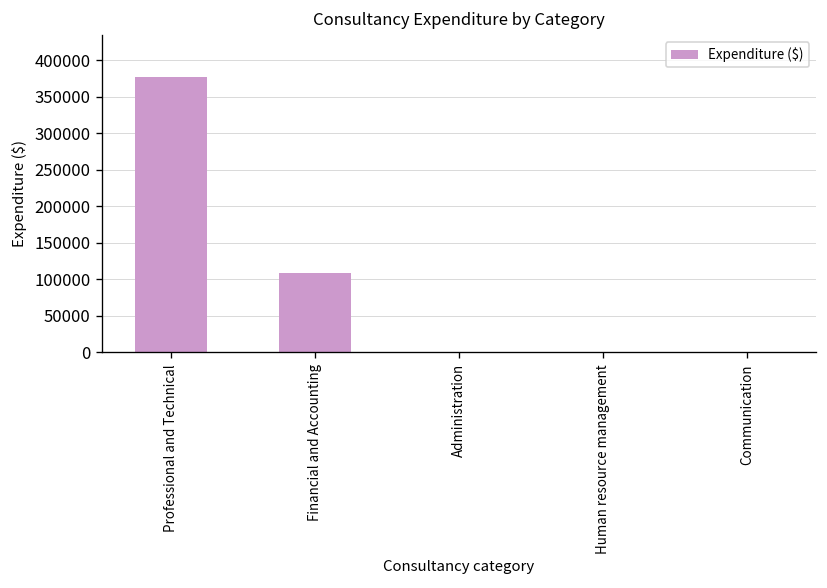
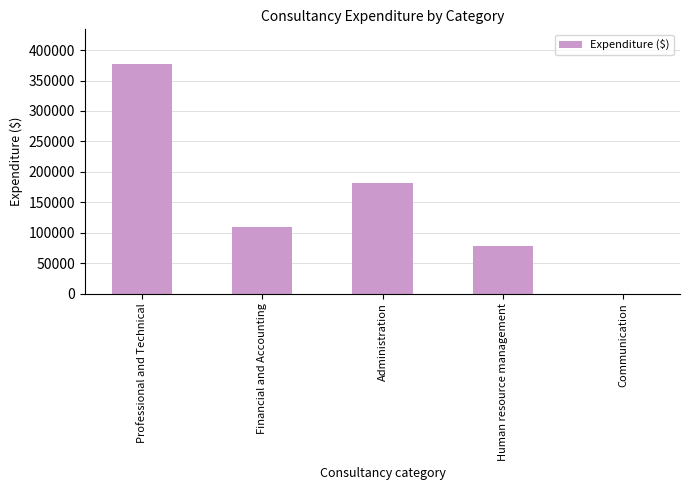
  {
    "Professional and Technical": 380000,
    "Financial and Accounting": 110000,
-   "Administration": 0,
-   "Human resource management": 0,
+   "Administration": 180000,
+   "Human resource management": 80000,
    "Communication": 0
  }
